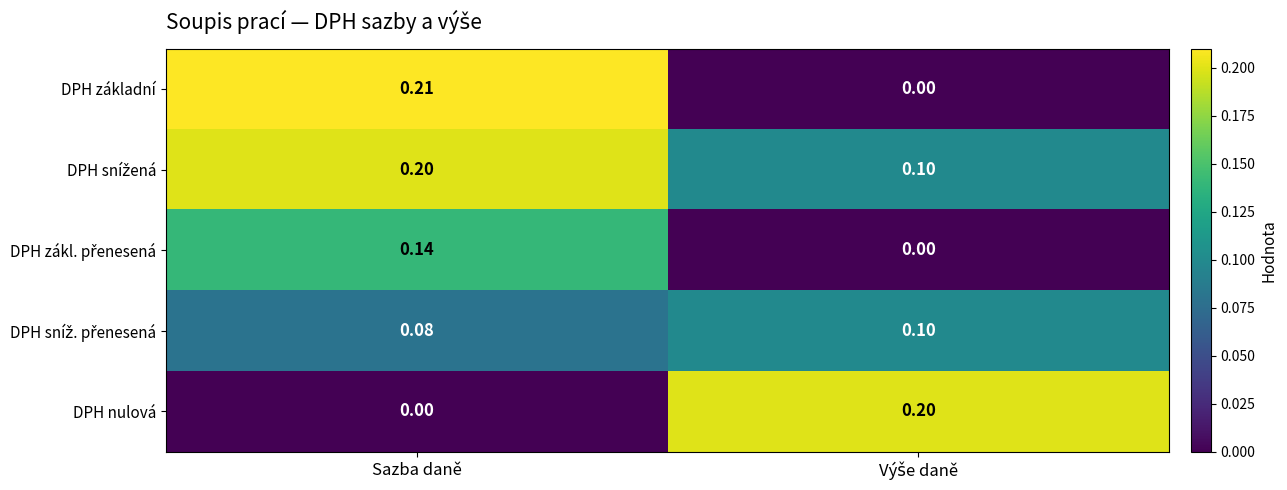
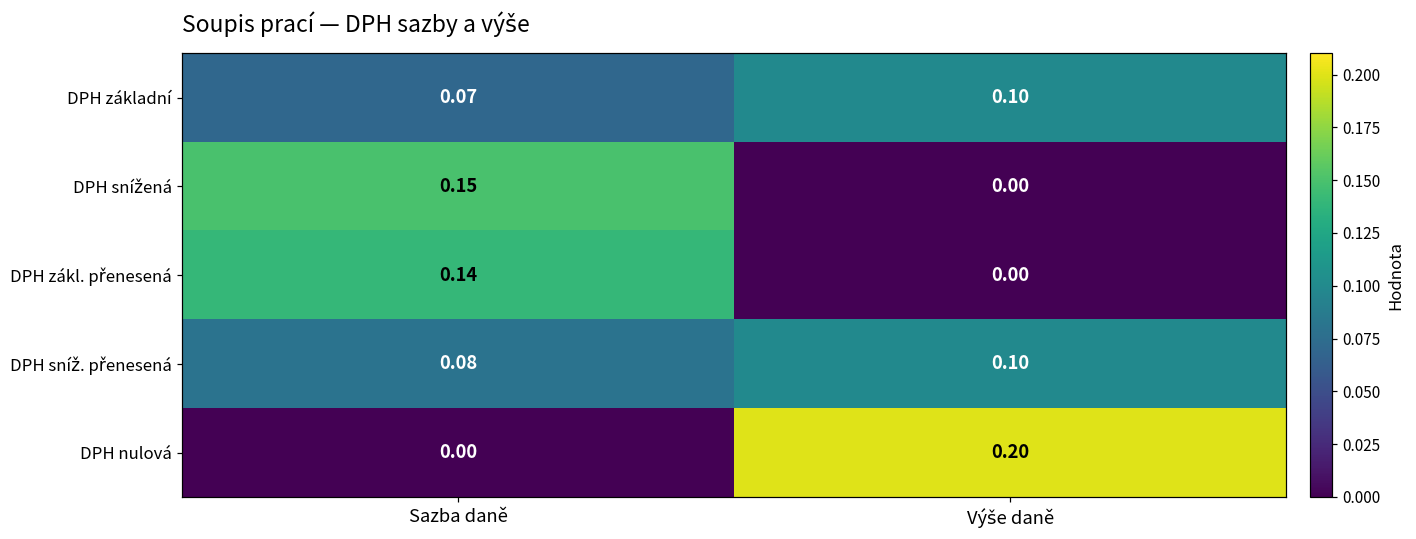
  {
    "DPH základní": {
-     "Sazba daně": 0.21,
-     "Výše daně": 0.00
+     "Sazba daně": 0.07,
+     "Výše daně": 0.10
    },
    "DPH snížená": {
-     "Sazba daně": 0.20,
-     "Výše daně": 0.10
+     "Sazba daně": 0.15,
+     "Výše daně": 0.00
    },
    "DPH zákl. přenesená": {
      "Sazba daně": 0.14,
      "Výše daně": 0.00
    },
    "DPH sníž. přenesená": {
      "Sazba daně": 0.08,
      "Výše daně": 0.10
    },
    "DPH nulová": {
      "Sazba daně": 0.00,
      "Výše daně": 0.20
    }
  }
